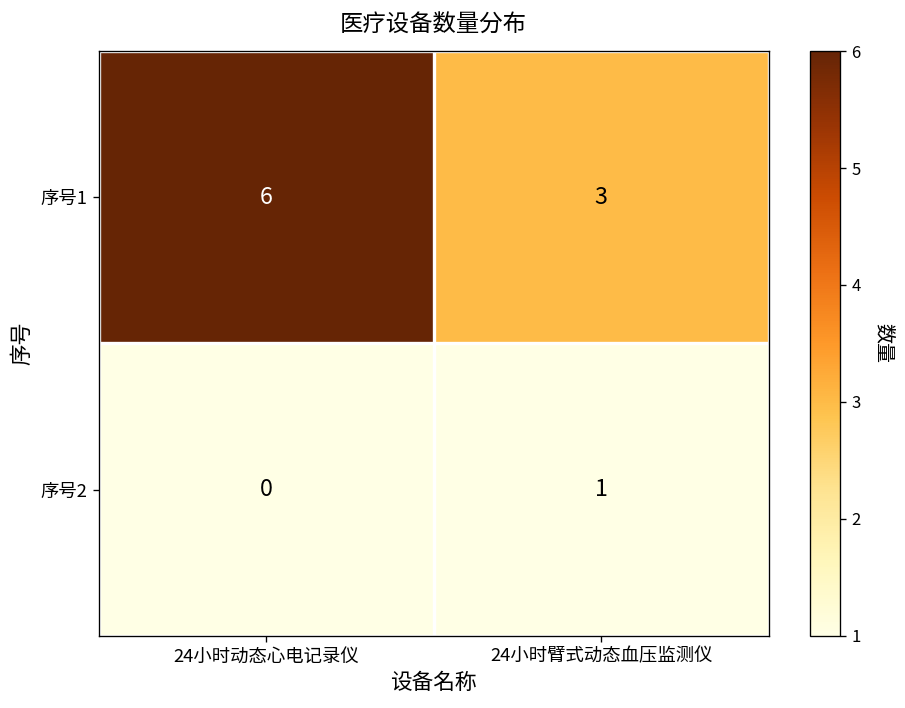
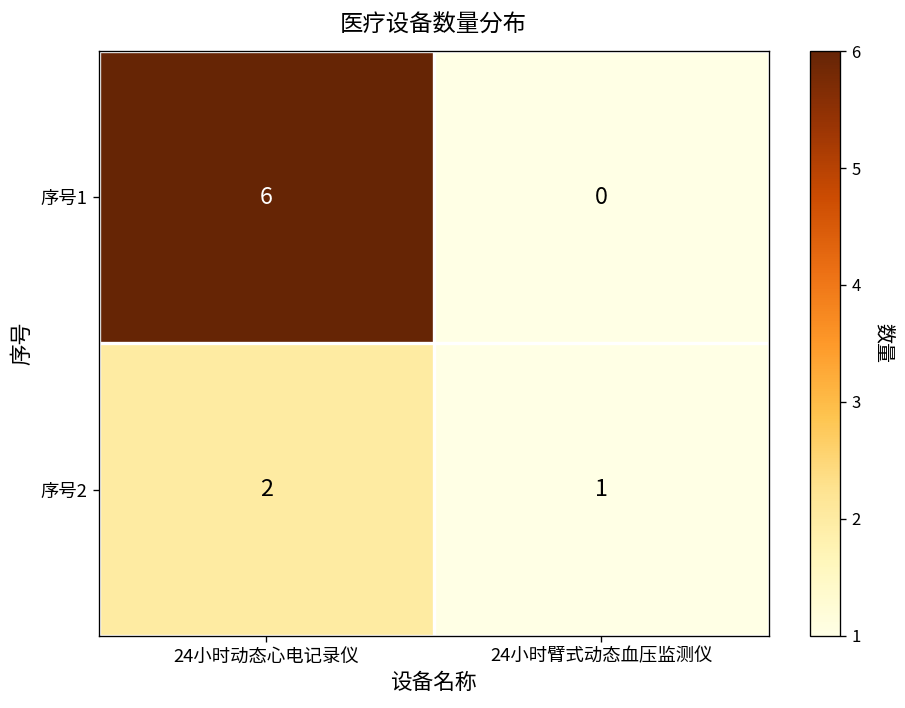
  {
    "序号1": {
      "24小时动态心电记录仪": 6,
-     "24小时臂式动态血压监测仪": 3
+     "24小时臂式动态血压监测仪": 0
    },
    "序号2": {
-     "24小时动态心电记录仪": 0,
+     "24小时动态心电记录仪": 2,
      "24小时臂式动态血压监测仪": 1
    }
  }
